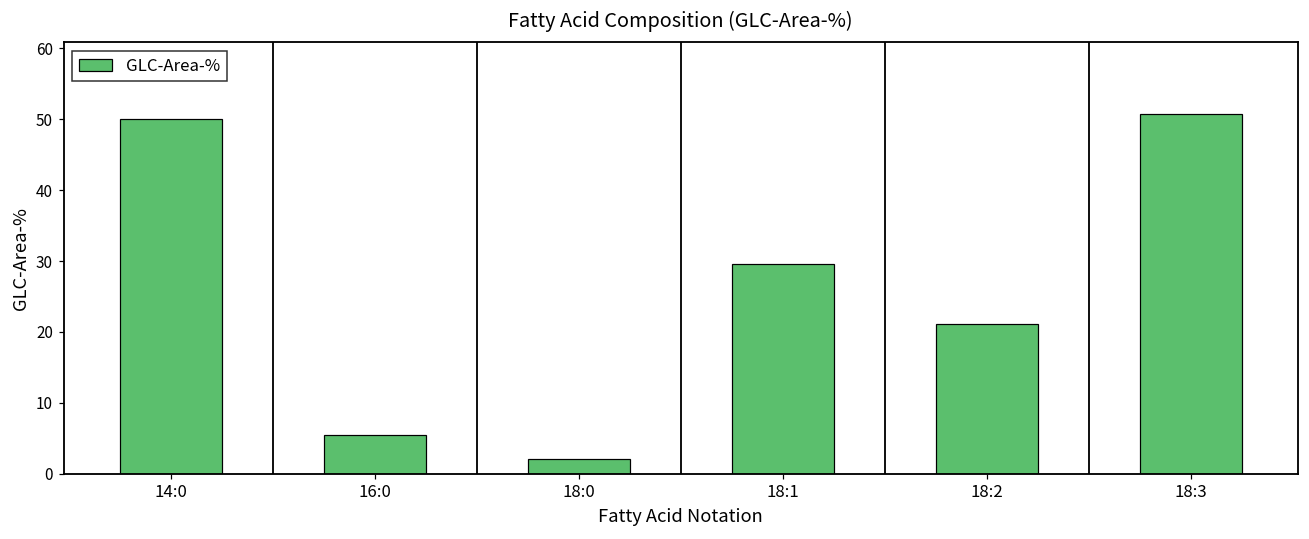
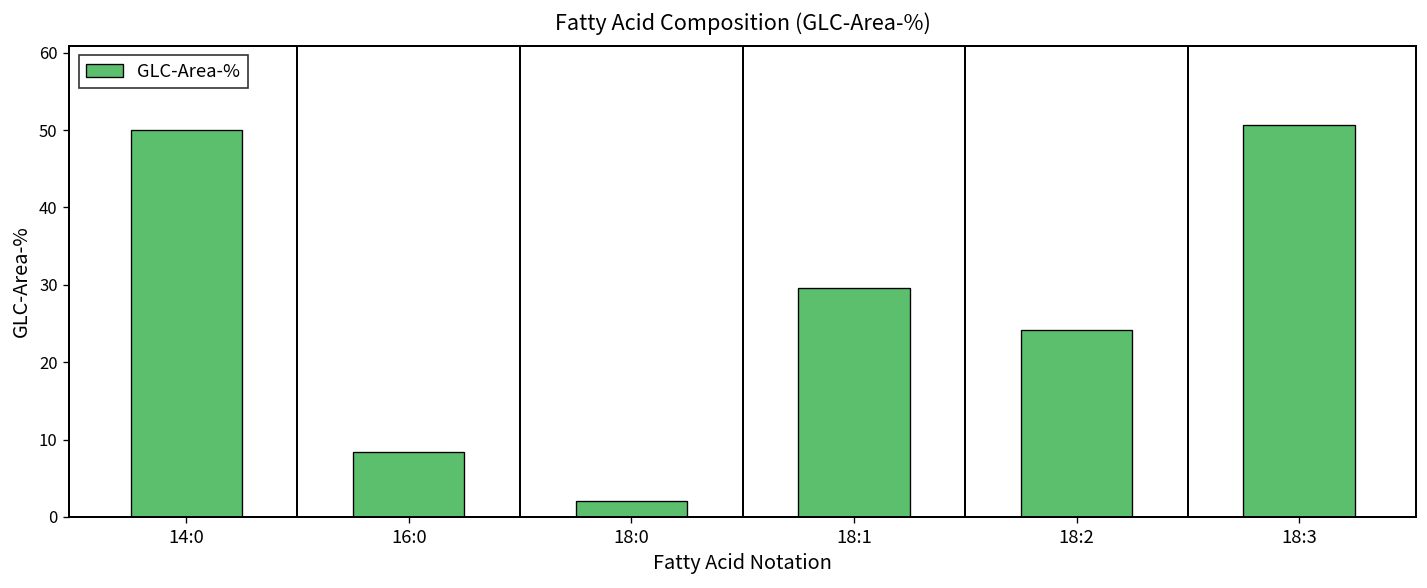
  {
    "14:0": 50,
-   "16:0": 5,
+   "16:0": 8,
    "18:0": 2,
    "18:1": 30,
-   "18:2": 21,
+   "18:2": 24,
    "18:3": 51
  }
